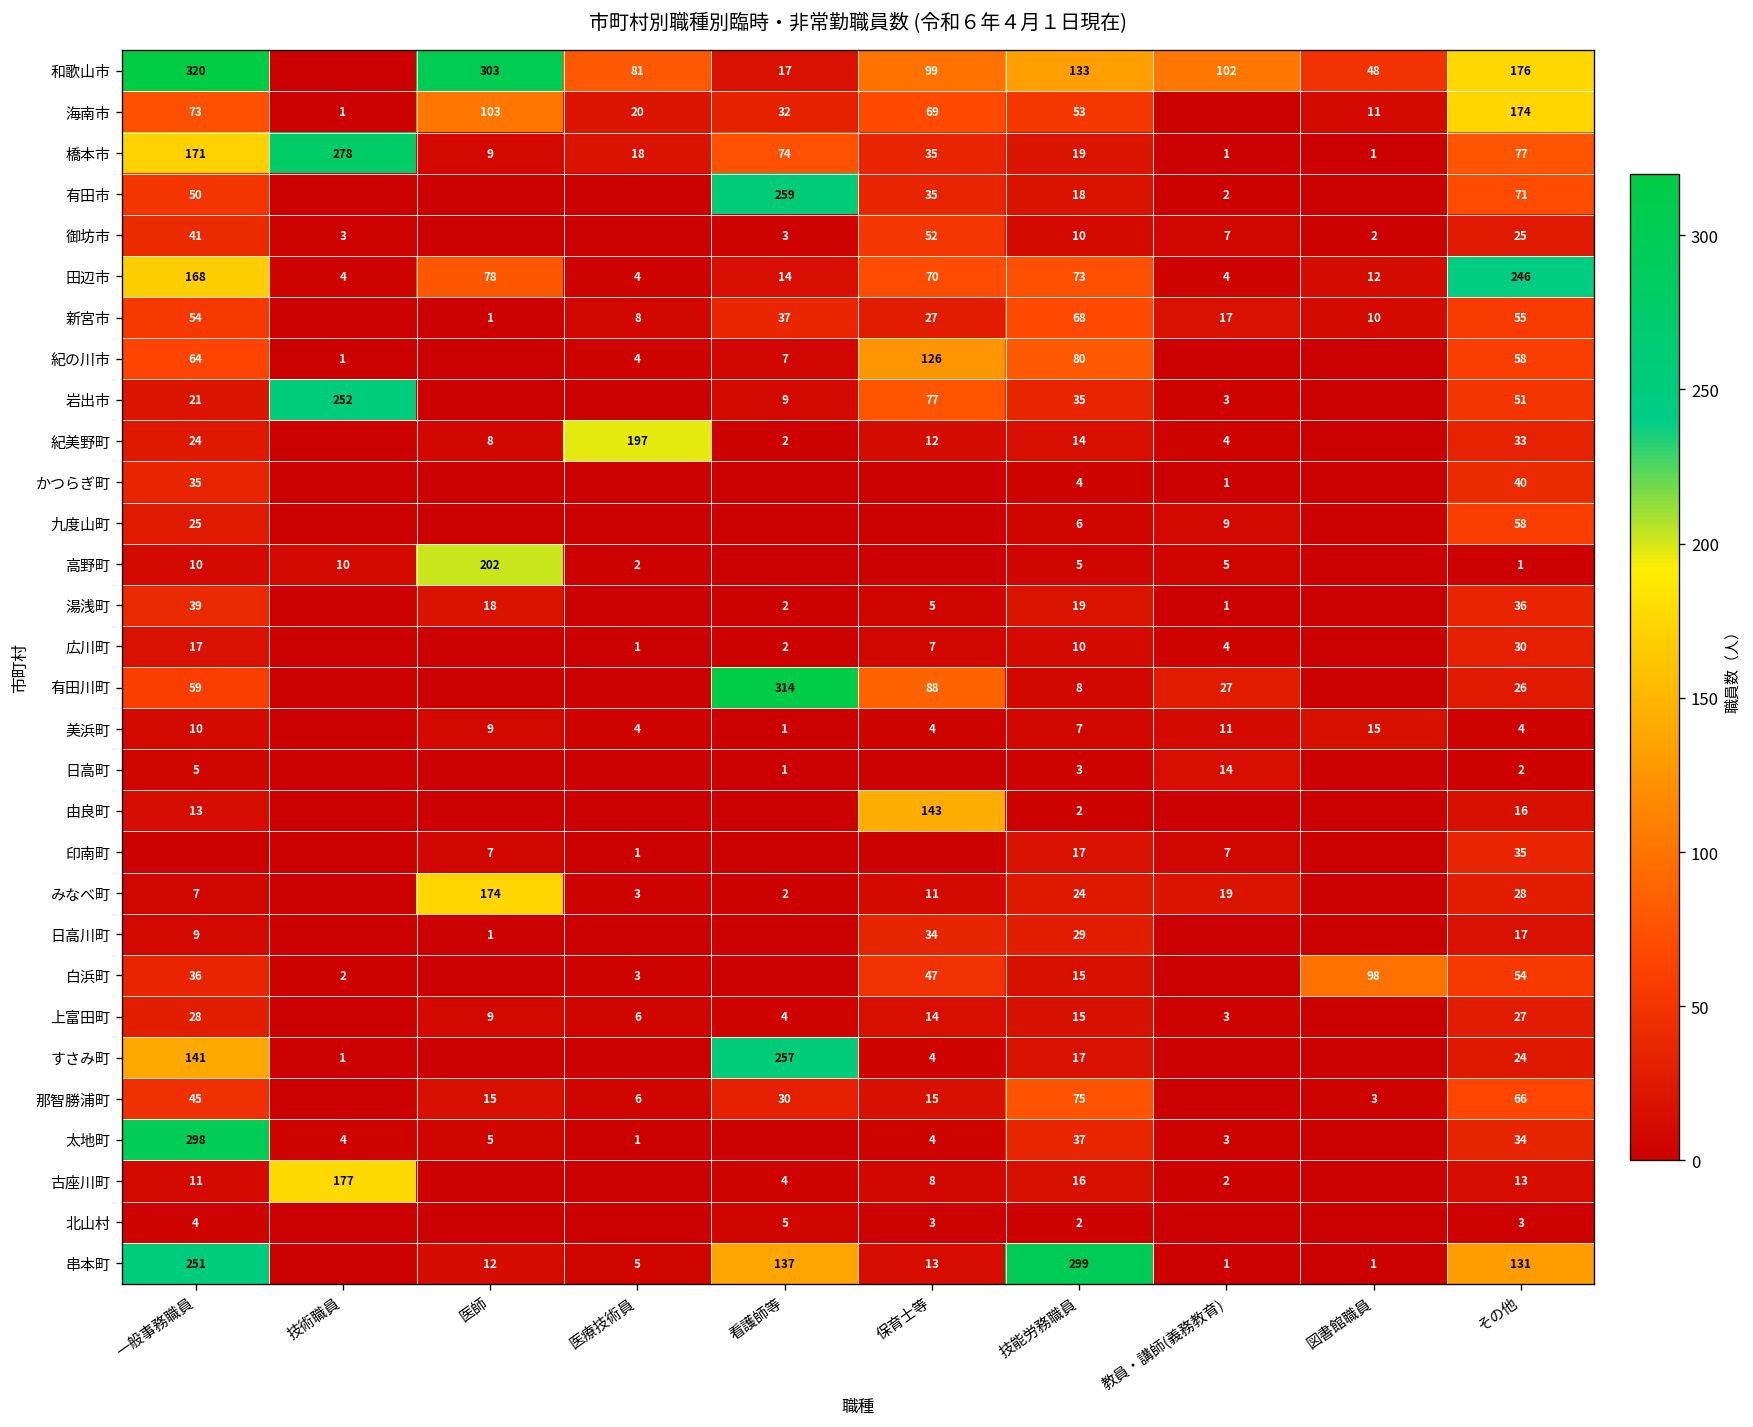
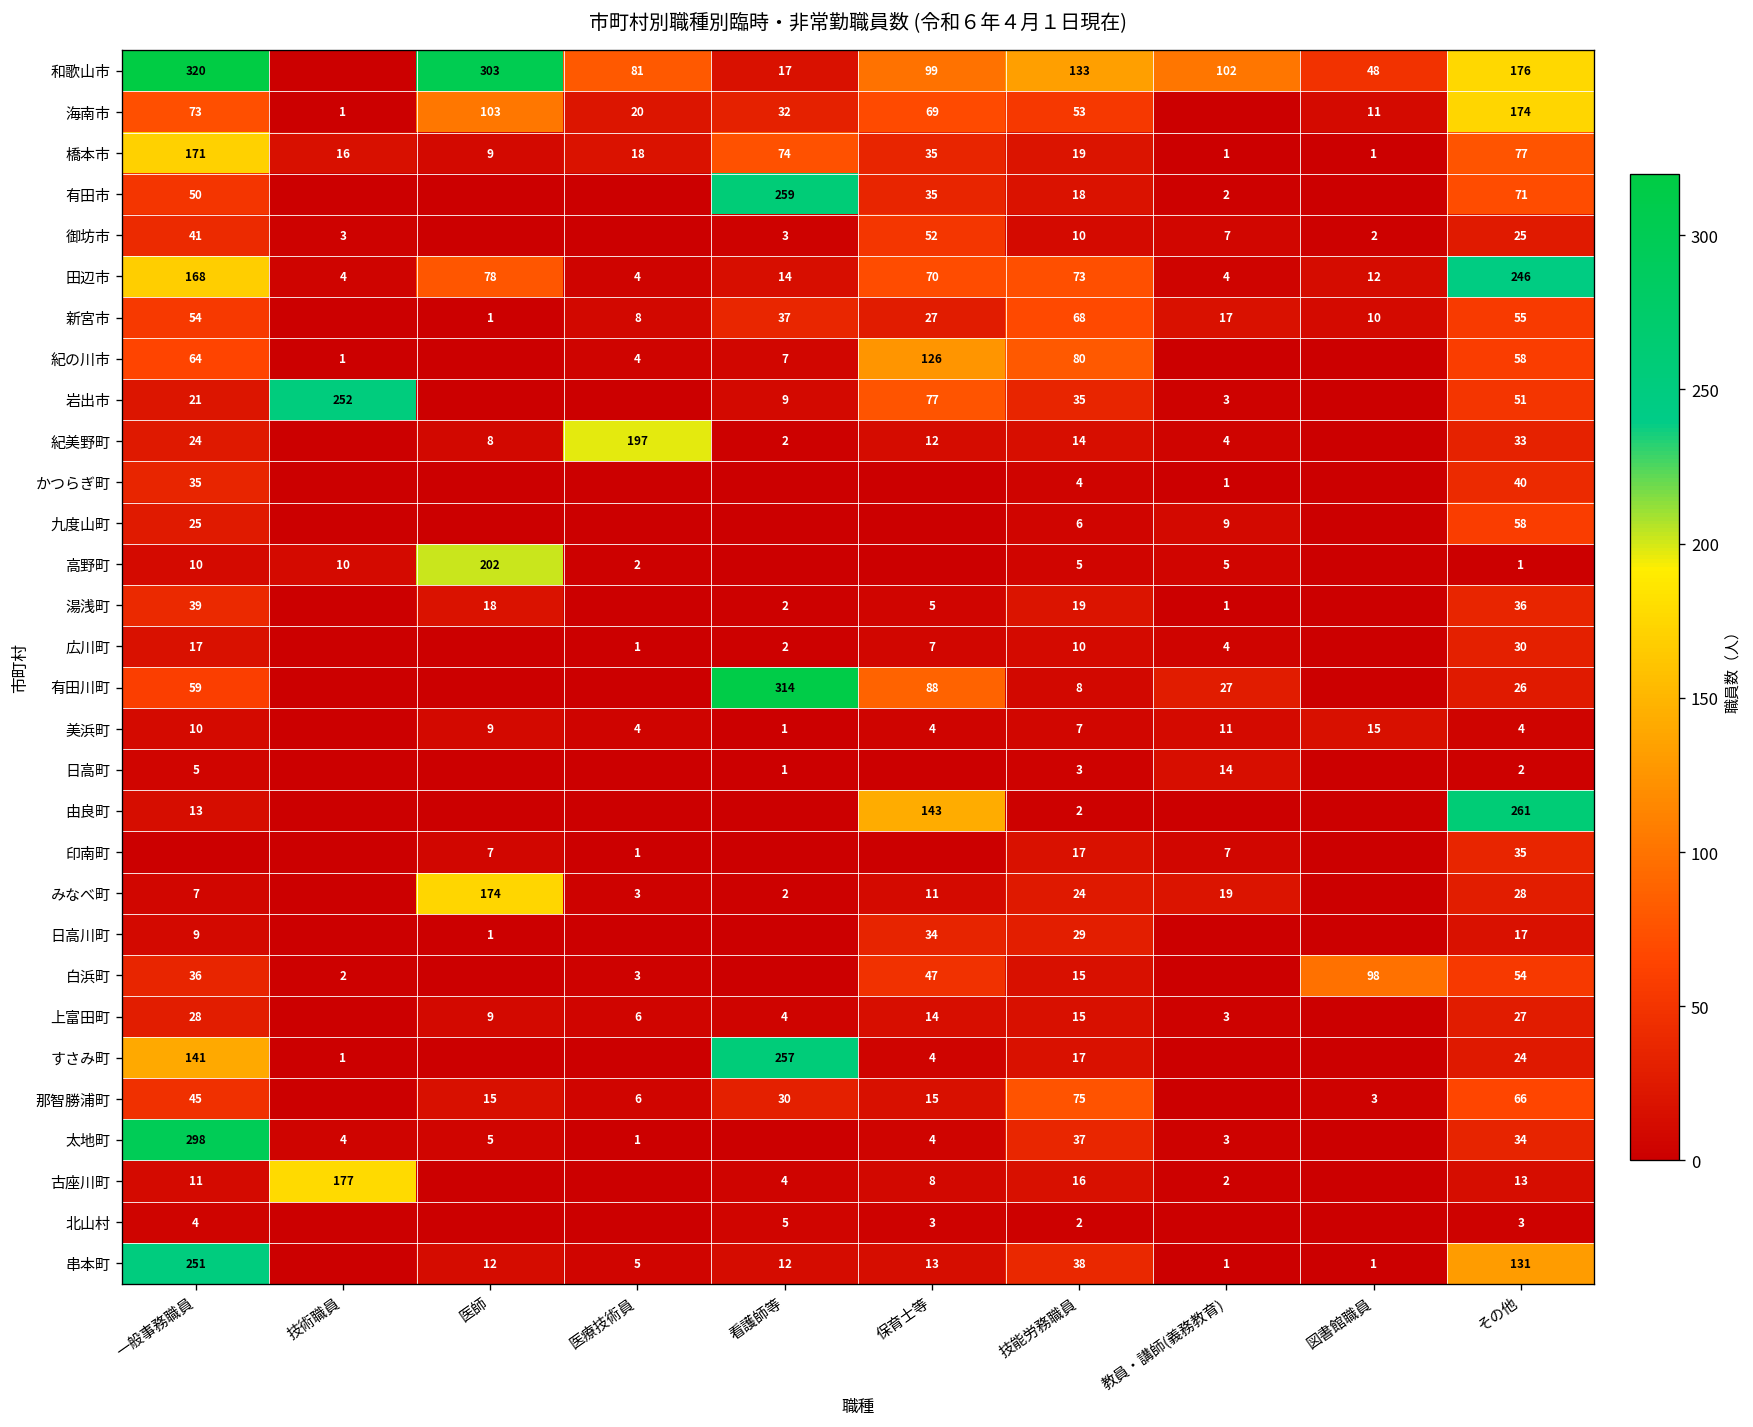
  {
    "橋本市": {
      "一般事務職員": 171,
-     "技術職員": 278,
+     "技術職員": 16,
      "医師": 9,
      "医療技術員": 18,
      "看護師等": 74,
      "保育士等": 35,
      "技能労務職員": 19,
      "教員・講師(義務教育)": 1,
      "図書館職員": 1,
      "その他": 77
    },
    "由良町": {
      "一般事務職員": 13,
      "保育士等": 143,
      "技能労務職員": 2,
-     "その他": 16
+     "その他": 261
    },
    "串本町": {
      "一般事務職員": 251,
      "医師": 12,
      "医療技術員": 5,
-     "看護師等": 137,
+     "看護師等": 12,
      "保育士等": 13,
-     "技能労務職員": 299,
+     "技能労務職員": 38,
      "教員・講師(義務教育)": 1,
      "図書館職員": 1,
      "その他": 131
    }
  }
